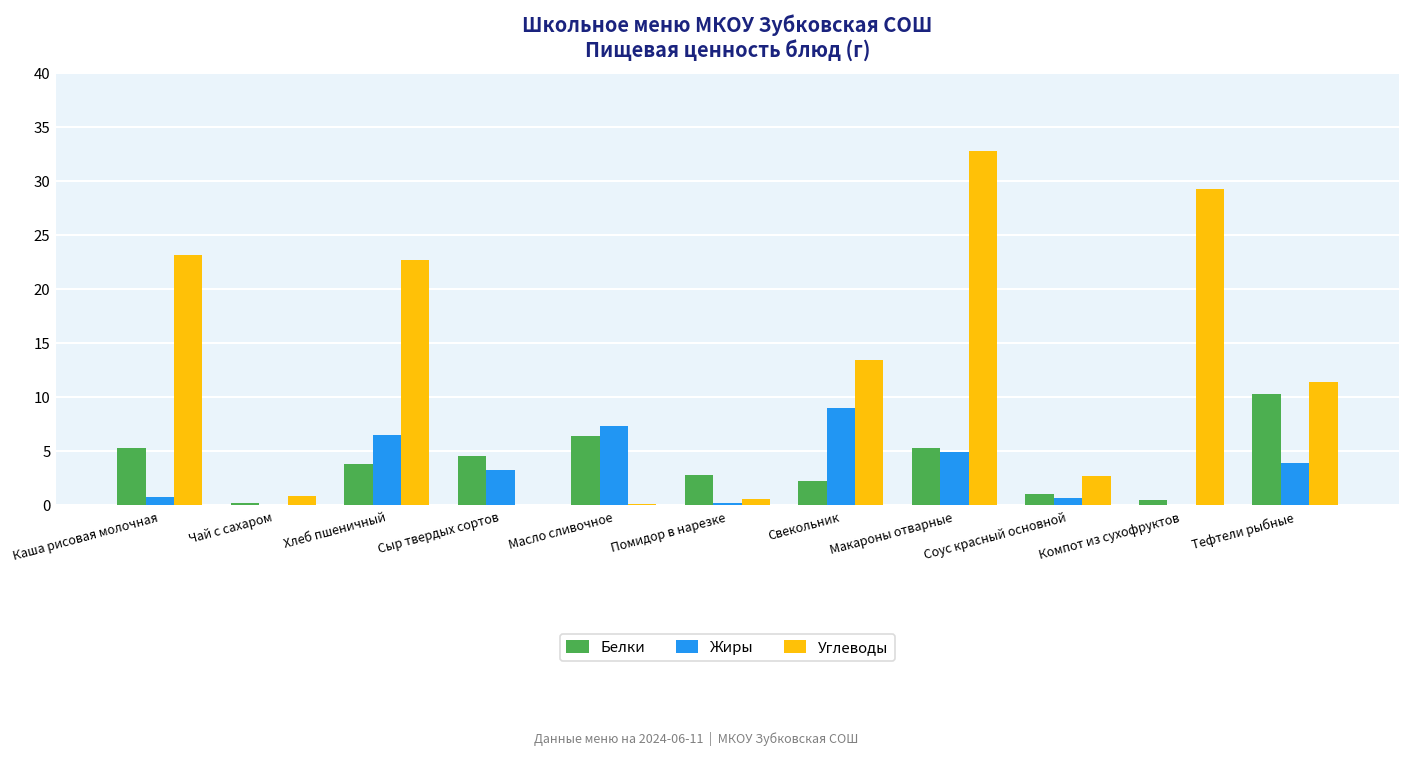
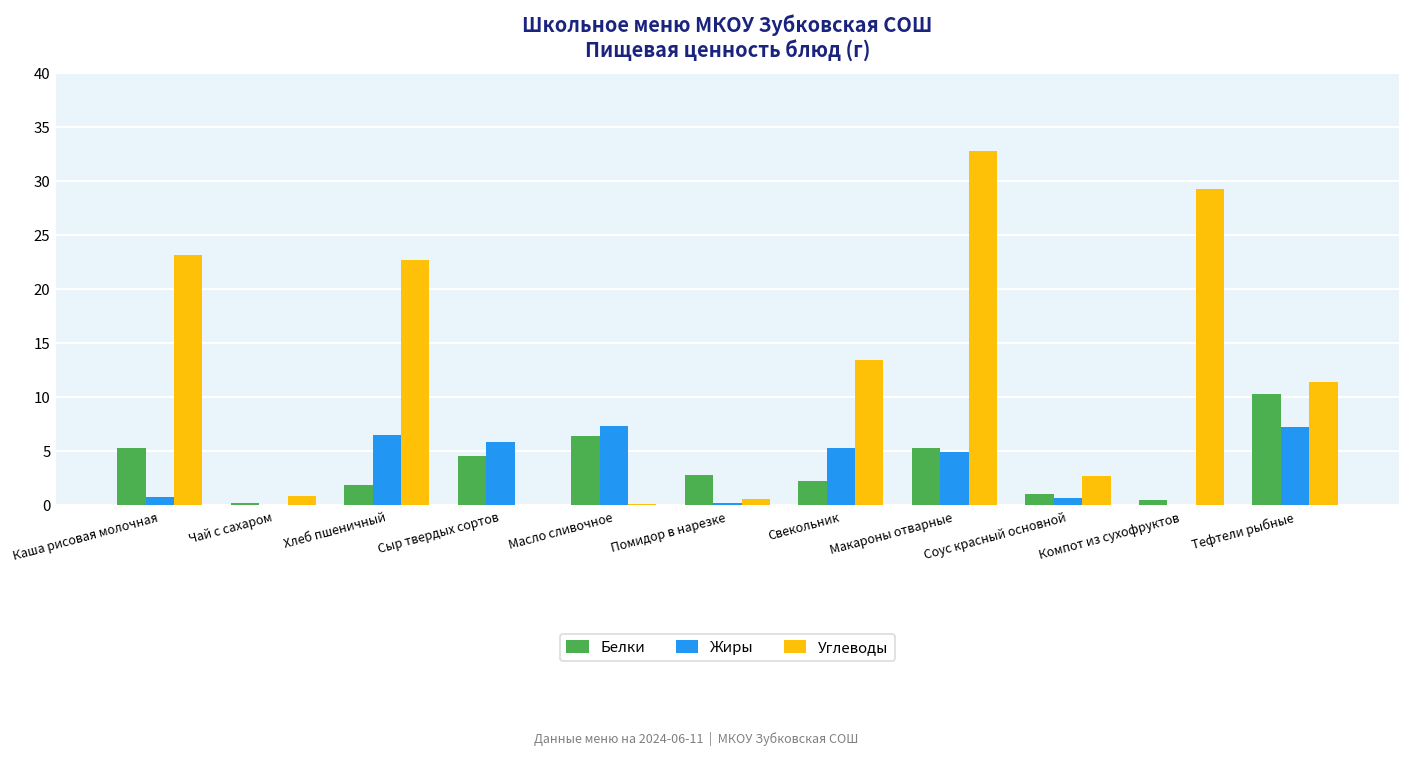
  {
    "Белки": {
      "Каша рисовая молочная": 5,
-     "Хлеб пшеничный": 4,
+     "Хлеб пшеничный": 2,
      "Сыр твердых сортов": 5,
      "Масло сливочное": 6,
      "Помидор в нарезке": 3,
      "Свекольник": 2,
      "Макароны отварные": 5,
      "Соус красный основной": 1,
      "Компот из сухофруктов": 1,
      "Тефтели рыбные": 10
    },
    "Жиры": {
      "Каша рисовая молочная": 1,
      "Чай с сахаром": 0,
      "Хлеб пшеничный": 7,
-     "Сыр твердых сортов": 3,
+     "Сыр твердых сортов": 6,
      "Масло сливочное": 7,
-     "Свекольник": 9,
+     "Свекольник": 5,
      "Макароны отварные": 5,
      "Соус красный основной": 1,
      "Компот из сухофруктов": 0,
-     "Тефтели рыбные": 4
+     "Тефтели рыбные": 7
    },
    "Углеводы": {
      "Каша рисовая молочная": 23,
      "Чай с сахаром": 1,
      "Хлеб пшеничный": 23,
      "Сыр твердых сортов": 0,
      "Помидор в нарезке": 1,
      "Свекольник": 13,
      "Макароны отварные": 33,
      "Соус красный основной": 3,
      "Компот из сухофруктов": 29,
      "Тефтели рыбные": 11
    }
  }
